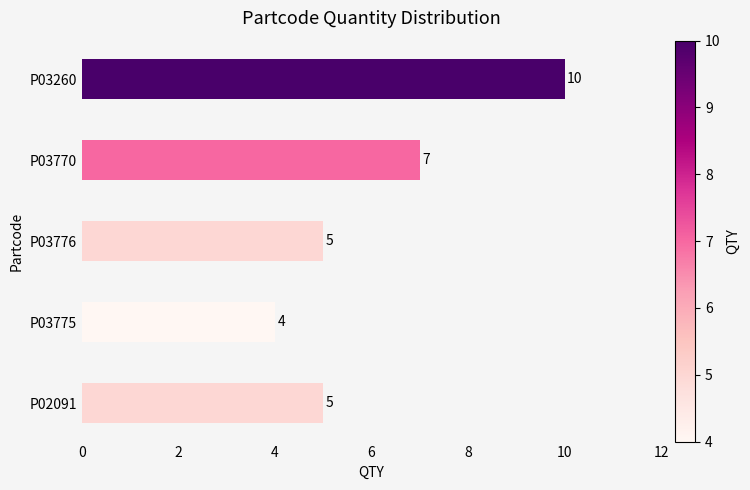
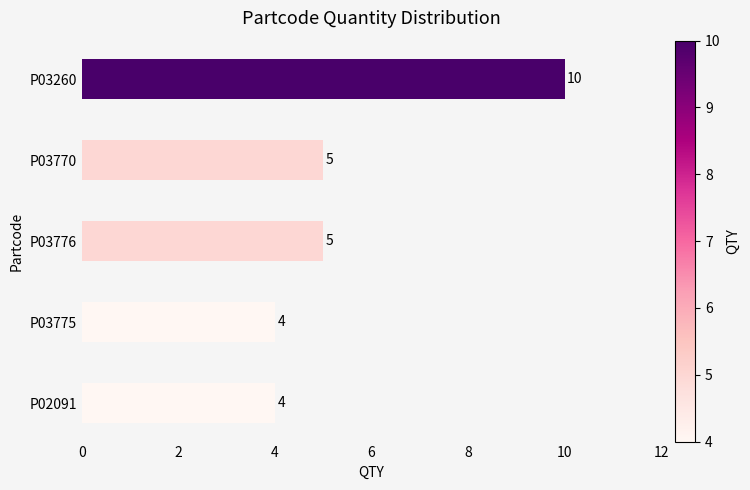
  {
    "P03260": 10,
-   "P03770": 7,
+   "P03770": 5,
    "P03776": 5,
    "P03775": 4,
-   "P02091": 5
+   "P02091": 4
  }
